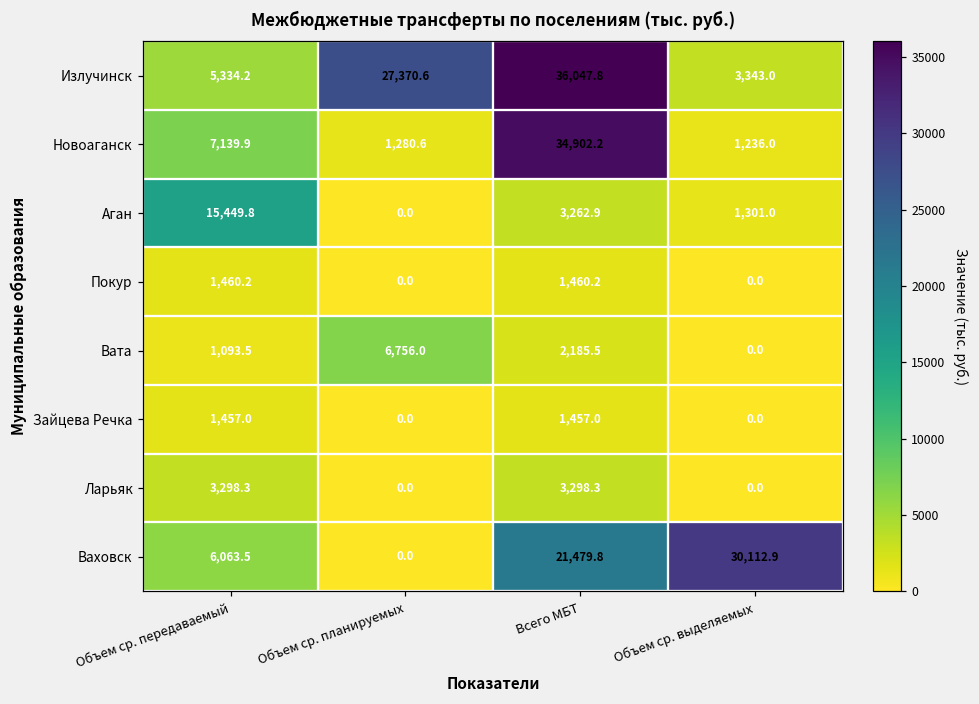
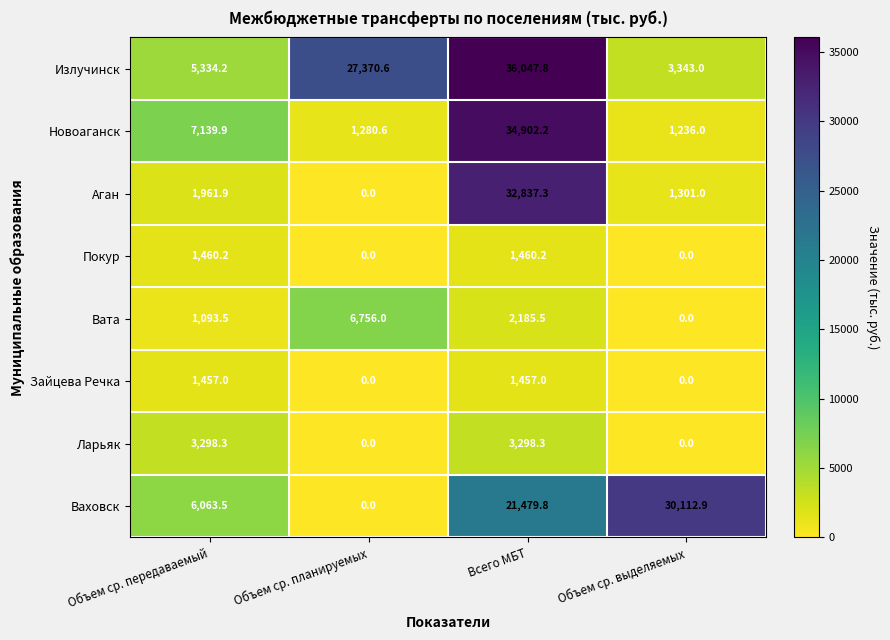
  {
    "Излучинск": {
      "Объем ср. передаваемый": "5,334.2",
      "Объем ср. планируемых": "27,370.6",
      "Всего МБТ": "36,047.8",
      "Объем ср. выделяемых": "3,343.0"
    },
    "Новоаганск": {
      "Объем ср. передаваемый": "7,139.9",
      "Объем ср. планируемых": "1,280.6",
      "Всего МБТ": "34,902.2",
      "Объем ср. выделяемых": "1,236.0"
    },
    "Аган": {
-     "Объем ср. передаваемый": "15,449.8",
+     "Объем ср. передаваемый": "1,961.9",
      "Объем ср. планируемых": "0.0",
-     "Всего МБТ": "3,262.9",
+     "Всего МБТ": "32,837.3",
      "Объем ср. выделяемых": "1,301.0"
    },
    "Покур": {
      "Объем ср. передаваемый": "1,460.2",
      "Объем ср. планируемых": "0.0",
      "Всего МБТ": "1,460.2",
      "Объем ср. выделяемых": "0.0"
    },
    "Вата": {
      "Объем ср. передаваемый": "1,093.5",
      "Объем ср. планируемых": "6,756.0",
      "Всего МБТ": "2,185.5",
      "Объем ср. выделяемых": "0.0"
    },
    "Зайцева Речка": {
      "Объем ср. передаваемый": "1,457.0",
      "Объем ср. планируемых": "0.0",
      "Всего МБТ": "1,457.0",
      "Объем ср. выделяемых": "0.0"
    },
    "Ларьяк": {
      "Объем ср. передаваемый": "3,298.3",
      "Объем ср. планируемых": "0.0",
      "Всего МБТ": "3,298.3",
      "Объем ср. выделяемых": "0.0"
    },
    "Ваховск": {
      "Объем ср. передаваемый": "6,063.5",
      "Объем ср. планируемых": "0.0",
      "Всего МБТ": "21,479.8",
      "Объем ср. выделяемых": "30,112.9"
    }
  }
